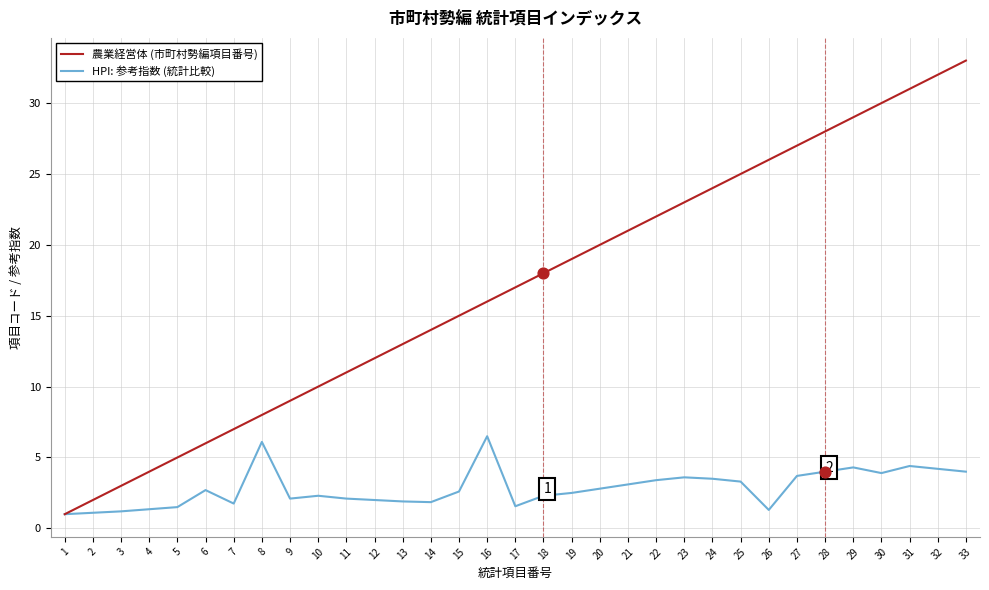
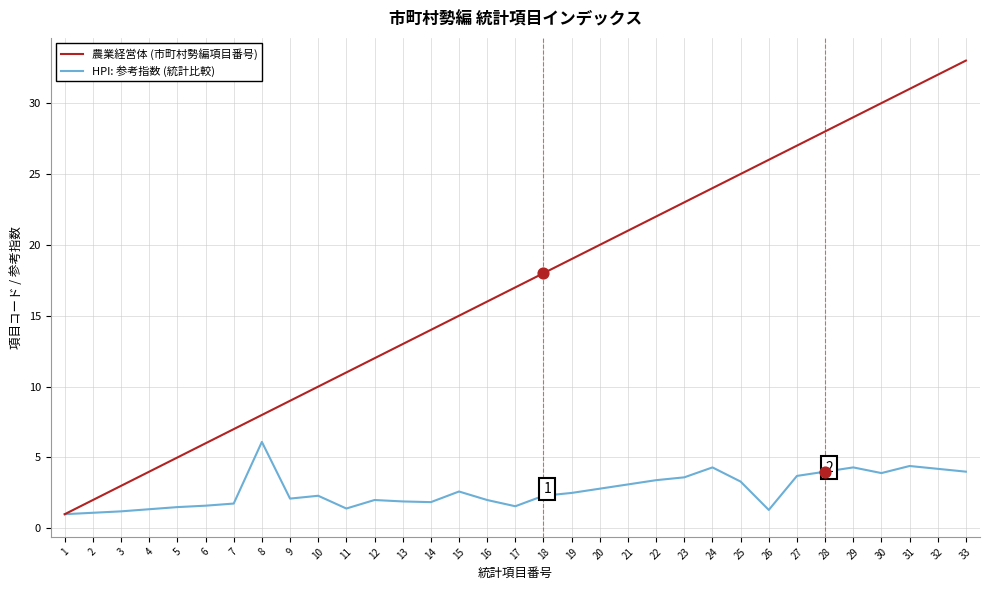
  {
    "HPI: 参考指数 (統計比較)": {
      "2": 1.1,
      "3": 1.2,
      "4": 1.4,
      "5": 1.5,
-     "6": 2.7,
+     "6": 1.6,
      "7": 1.8,
      "8": 6.1,
      "9": 2.1,
      "10": 2.3,
-     "11": 2.1,
+     "11": 1.4,
      "12": 2.0,
      "13": 1.9,
      "14": 1.9,
      "15": 2.6,
-     "16": 6.5,
+     "16": 2.0,
      "17": 1.6,
      "19": 2.5,
      "20": 2.8,
      "21": 3.1,
      "22": 3.4,
      "23": 3.6,
-     "24": 3.5,
+     "24": 4.3,
      "25": 3.3,
      "26": 1.3,
      "27": 3.7,
      "29": 4.3,
      "30": 3.9,
      "31": 4.4,
      "32": 4.2,
      "33": 4.0
    }
  }
